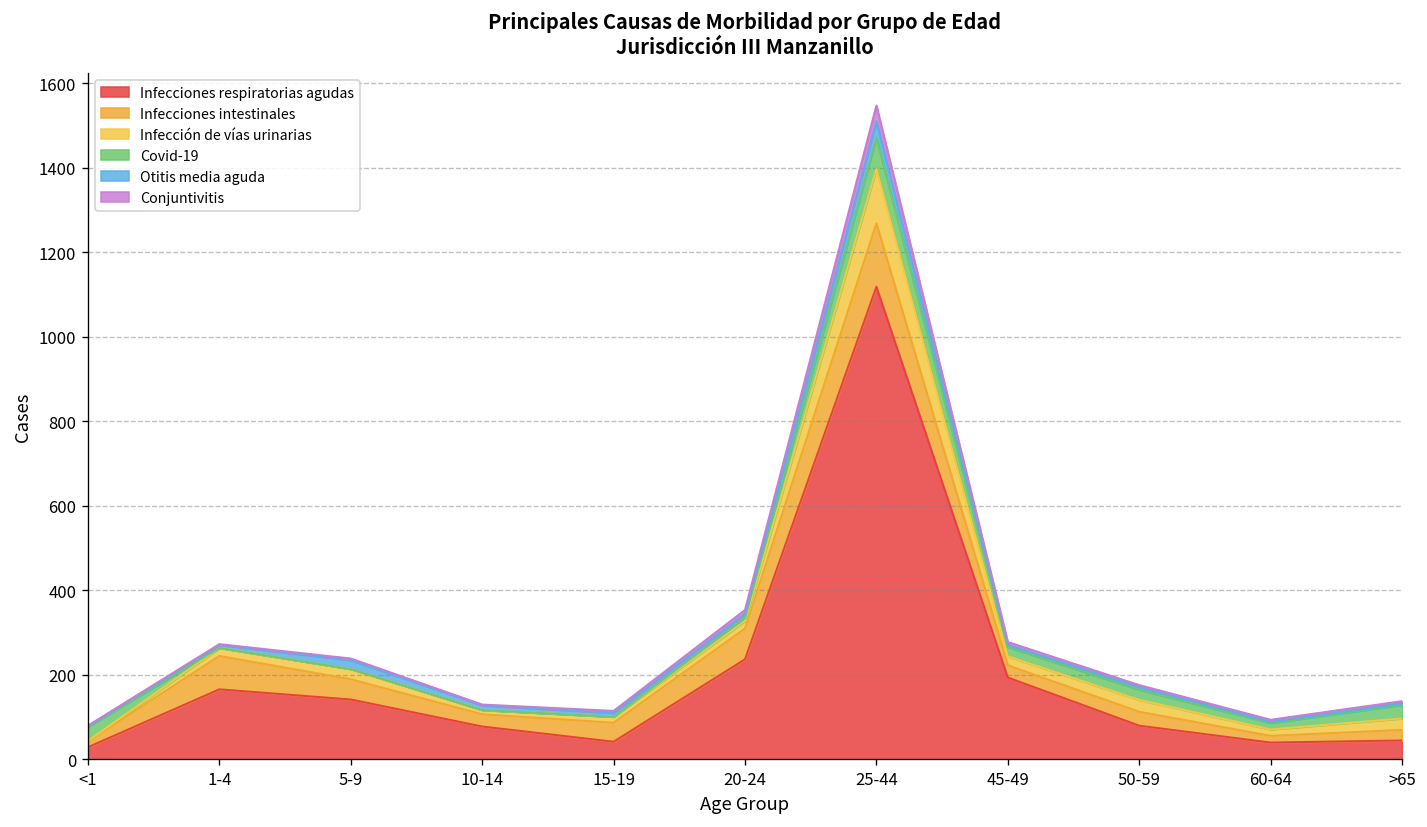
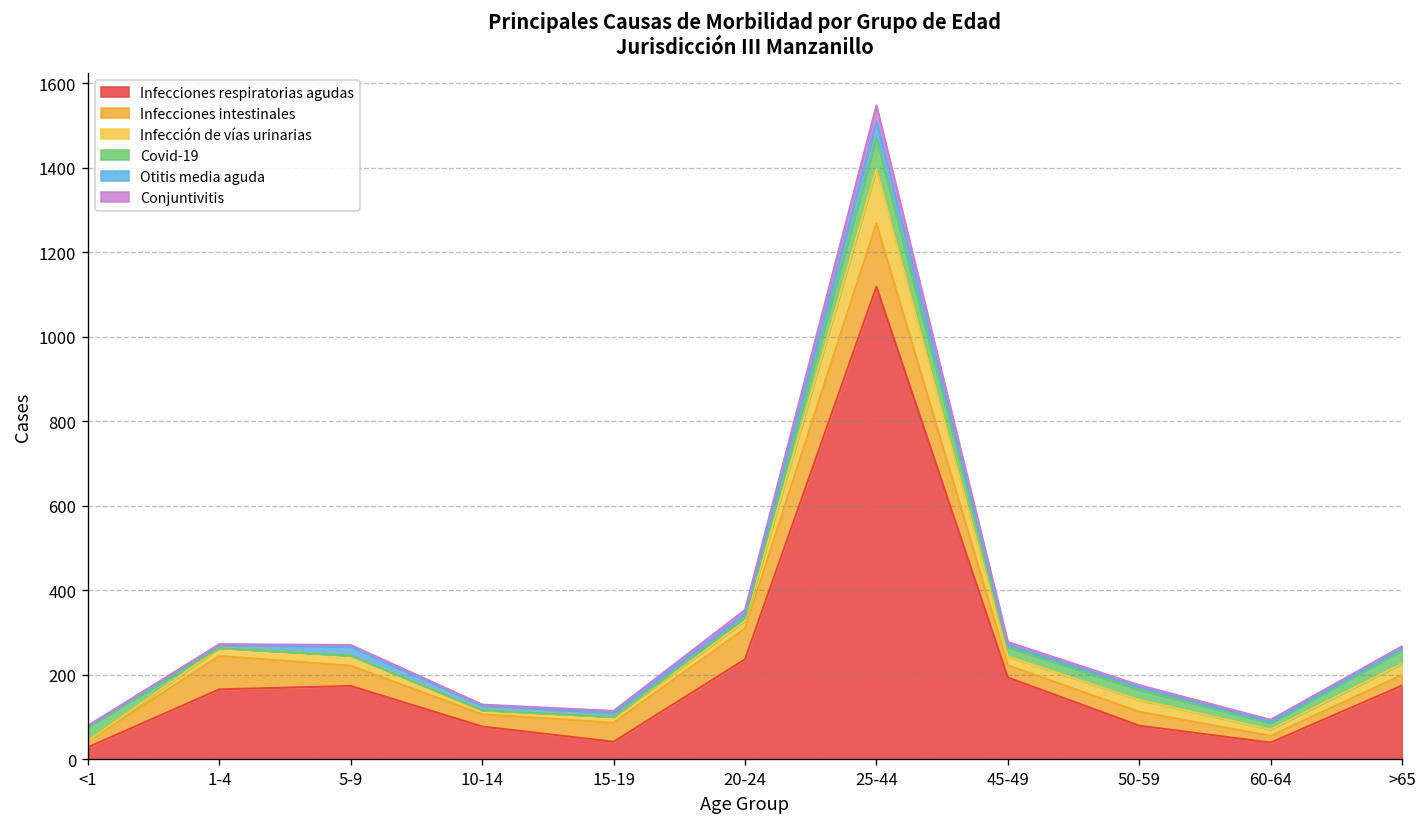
  {
    "Infecciones respiratorias agudas": {
      "<1": 30,
      "1-4": 170,
-     "5-9": 140,
+     "5-9": 170,
      "10-14": 80,
      "15-19": 40,
      "20-24": 240,
      "25-44": 1120,
      "45-49": 190,
      "50-59": 80,
      "60-64": 40,
-     ">65": 50
+     ">65": 180
    },
    "Covid-19": {
      "25-44": 70
    },
    "Otitis media aguda": {
      "20-24": 10,
      "25-44": 40
    },
    "Conjuntivitis": {
      "20-24": 10,
      "25-44": 40
    }
  }
